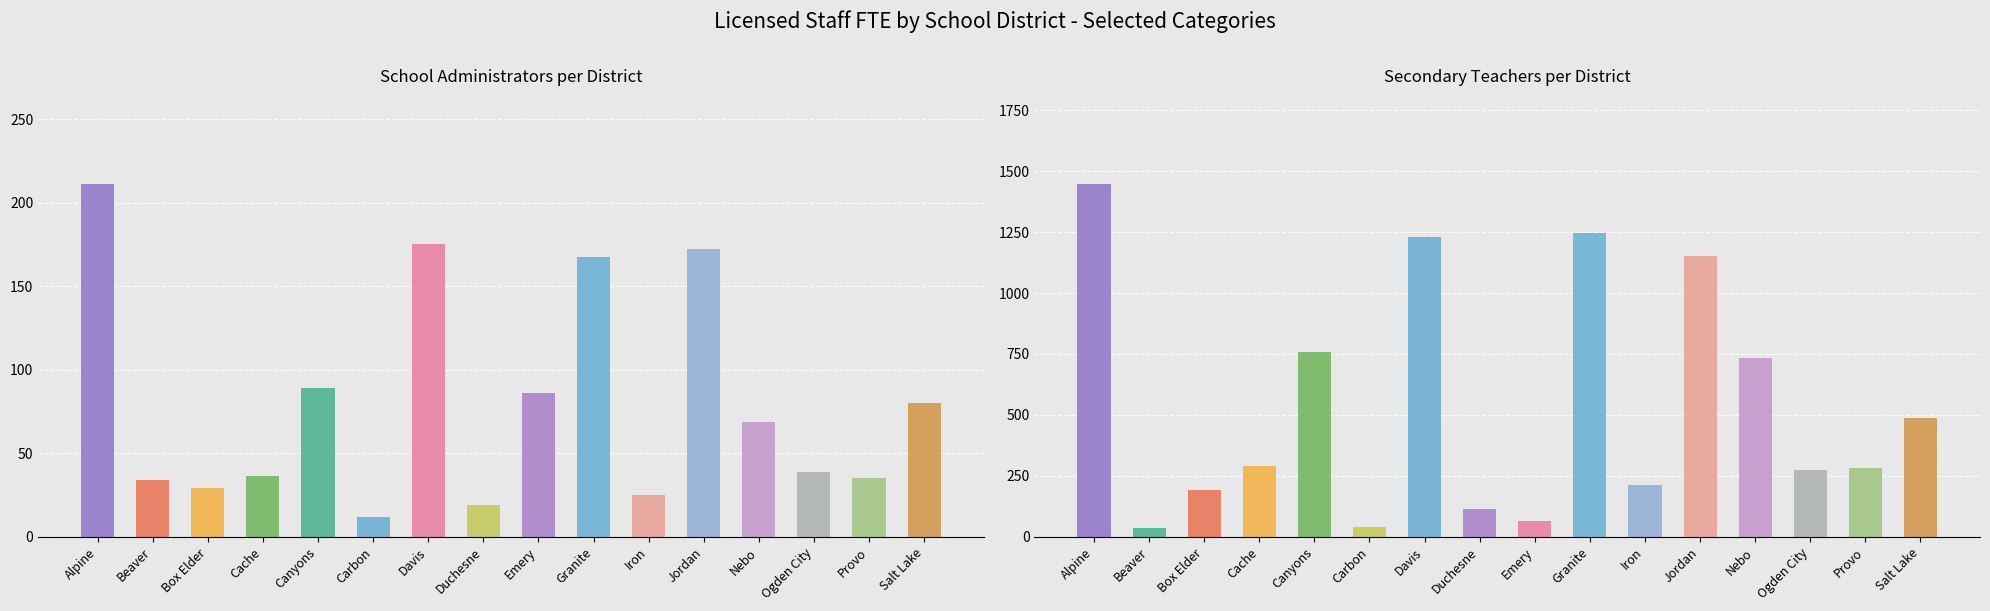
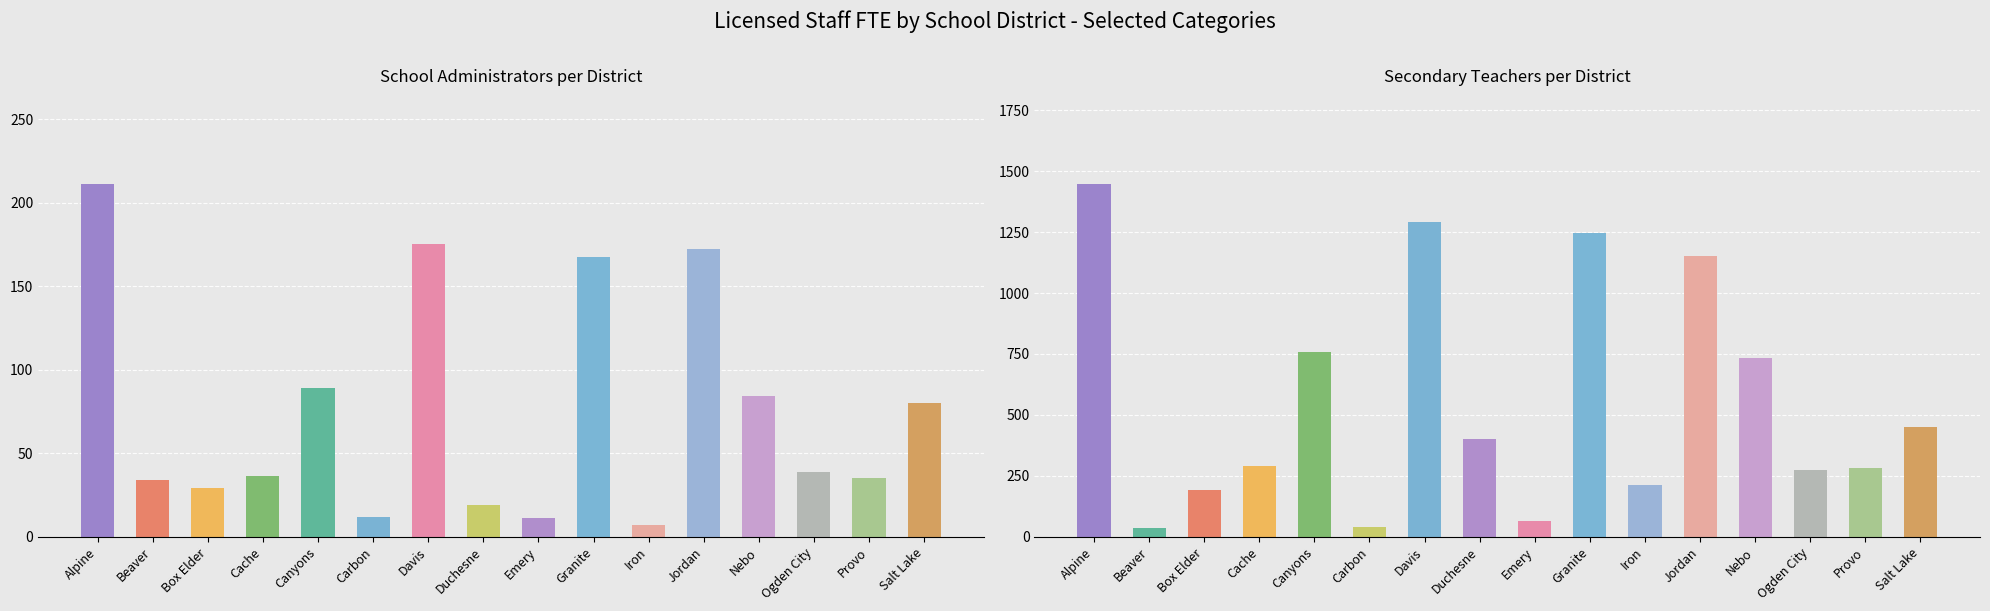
  {
    "School Administrators per District": {
      "Alpine": 211,
      "Beaver": 34,
      "Box Elder": 29,
      "Cache": 37,
      "Canyons": 89,
      "Carbon": 12,
      "Davis": 176,
      "Duchesne": 19,
-     "Emery": 86,
+     "Emery": 11,
      "Granite": 168,
-     "Iron": 25,
+     "Iron": 7,
      "Jordan": 172,
-     "Nebo": 69,
+     "Nebo": 84,
      "Ogden City": 39,
      "Provo": 35,
      "Salt Lake": 80
    },
    "Secondary Teachers per District": {
      "Alpine": 1450,
      "Beaver": 30,
      "Box Elder": 190,
      "Cache": 290,
      "Canyons": 760,
      "Carbon": 40,
-     "Davis": 1230,
-     "Duchesne": 120,
+     "Davis": 1290,
+     "Duchesne": 400,
      "Emery": 60,
      "Granite": 1240,
      "Iron": 210,
      "Jordan": 1150,
      "Nebo": 730,
      "Ogden City": 280,
      "Provo": 280,
-     "Salt Lake": 490
+     "Salt Lake": 450
    }
  }
